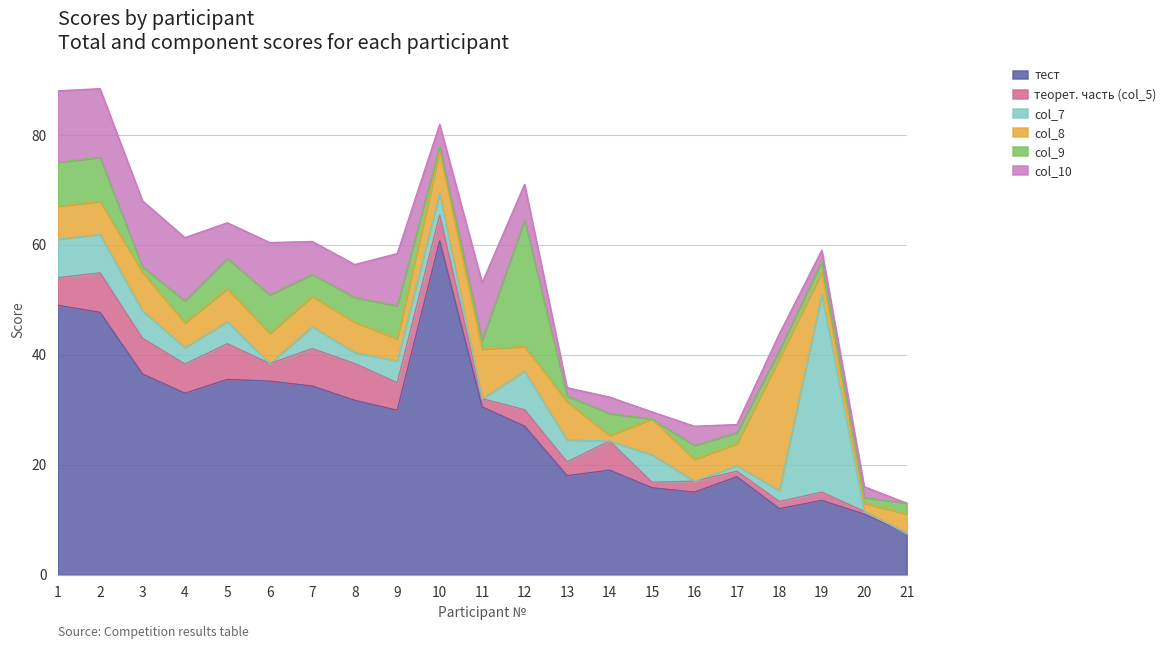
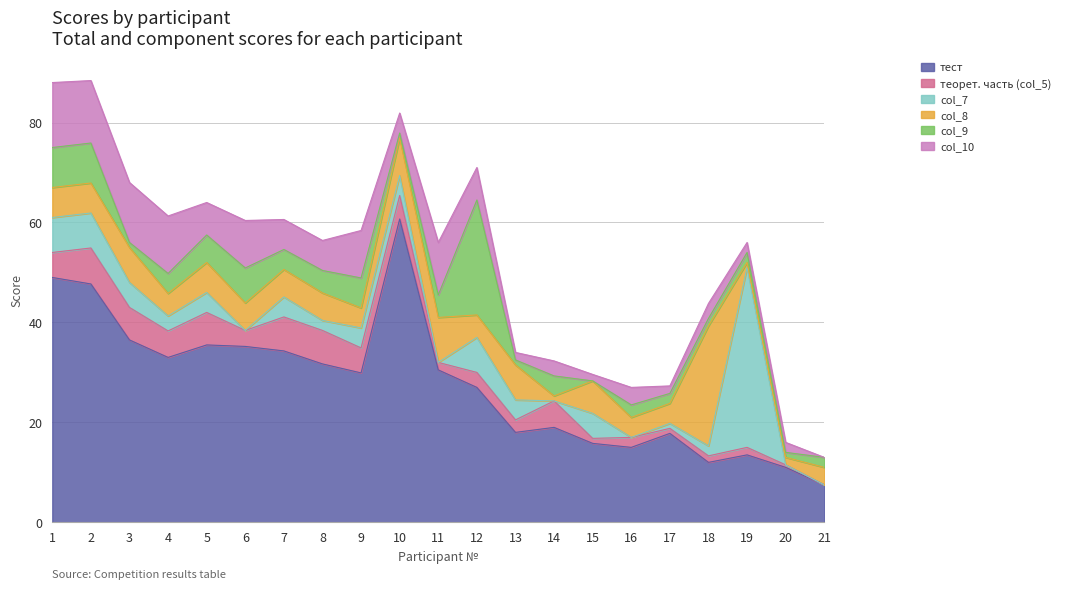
  {
    "тест": {
      "1": 49,
      "2": 48,
      "3": 37,
      "4": 33,
      "5": 36,
      "6": 35,
      "7": 34,
      "8": 32,
      "9": 30,
      "10": 61,
      "11": 31,
      "12": 27,
      "13": 18,
      "14": 19,
      "15": 16,
      "16": 15,
      "17": 18,
      "18": 12,
      "19": 14
    },
    "col_7": {
      "1": 7,
      "2": 7,
      "3": 5,
      "4": 3,
      "5": 4,
      "7": 4,
      "8": 2,
      "9": 4,
      "10": 4,
      "12": 7,
      "13": 4,
      "15": 5,
      "17": 1,
      "18": 2,
      "19": 36
    },
    "col_8": {
      "1": 6,
      "2": 6,
      "3": 7,
      "4": 5,
      "5": 6,
      "6": 6,
      "7": 6,
      "8": 6,
      "9": 4,
      "10": 8,
      "11": 9,
      "12": 5,
      "13": 7,
      "14": 1,
      "16": 4,
      "17": 4,
      "18": 24,
-     "19": 4,
+     "19": 1,
      "20": 2,
      "21": 4
    },
    "col_9": {
      "1": 8,
      "2": 8,
      "3": 1,
      "4": 4,
      "5": 6,
      "6": 7,
      "7": 4,
      "8": 5,
      "9": 6,
      "10": 1,
-     "11": 2,
+     "11": 5,
      "12": 23,
      "13": 1,
      "14": 4,
      "16": 3,
      "17": 2,
      "18": 2,
      "19": 2,
      "20": 1
    }
  }
